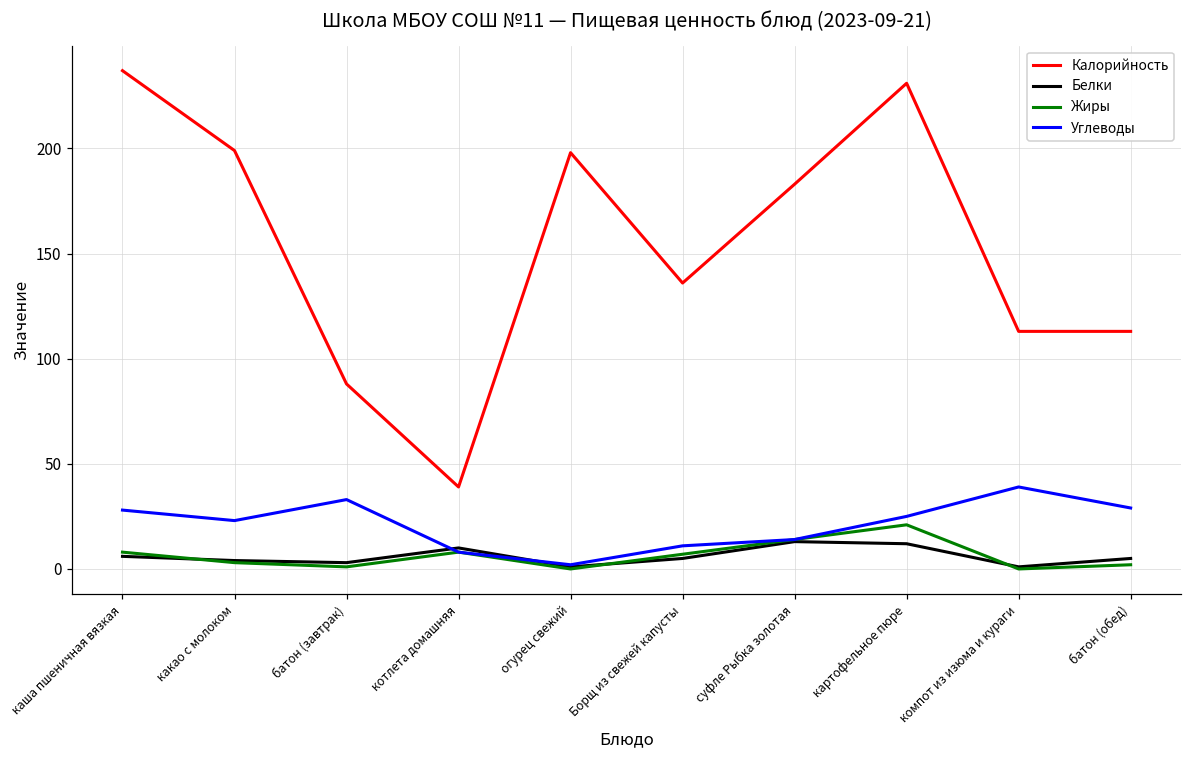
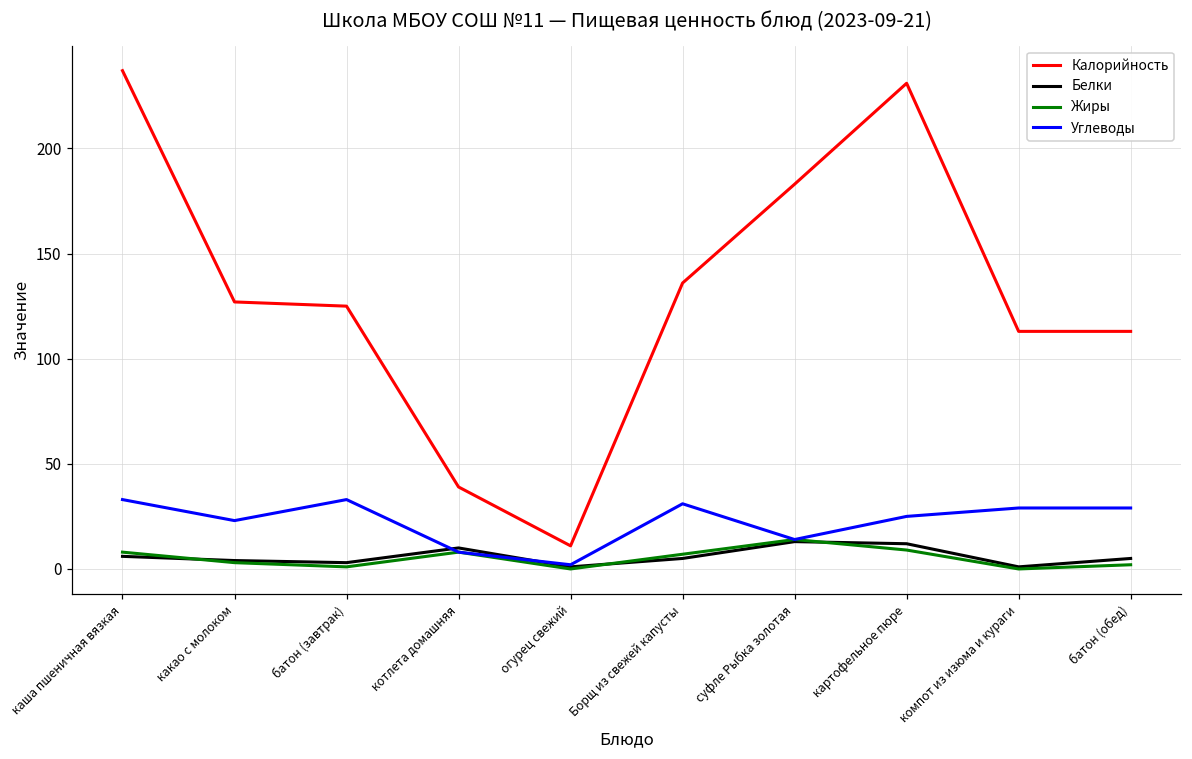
  {
    "Калорийность": {
      "каша пшеничная вязкая": 237,
-     "какао с молоком": 199,
-     "батон (завтрак)": 88,
+     "какао с молоком": 127,
+     "батон (завтрак)": 125,
      "котлета домашняя": 39,
-     "огурец свежий": 198,
+     "огурец свежий": 11,
      "Борщ из свежей капусты": 136,
      "суфле Рыбка золотая": 183,
      "картофельное пюре": 231,
      "компот из изюма и кураги": 113,
      "батон (обед)": 113
    },
    "Белки": {
      "каша пшеничная вязкая": 6,
      "батон (завтрак)": 3,
      "котлета домашняя": 10,
      "Борщ из свежей капусты": 5,
      "картофельное пюре": 12,
      "батон (обед)": 5
    },
    "Жиры": {
      "каша пшеничная вязкая": 8,
      "батон (завтрак)": 1,
      "Борщ из свежей капусты": 7,
-     "картофельное пюре": 21,
+     "картофельное пюре": 9,
      "батон (обед)": 2
    },
    "Углеводы": {
-     "каша пшеничная вязкая": 28,
+     "каша пшеничная вязкая": 33,
      "какао с молоком": 23,
      "батон (завтрак)": 33,
-     "Борщ из свежей капусты": 11,
+     "Борщ из свежей капусты": 31,
      "картофельное пюре": 25,
-     "компот из изюма и кураги": 39,
+     "компот из изюма и кураги": 29,
      "батон (обед)": 29
    }
  }
